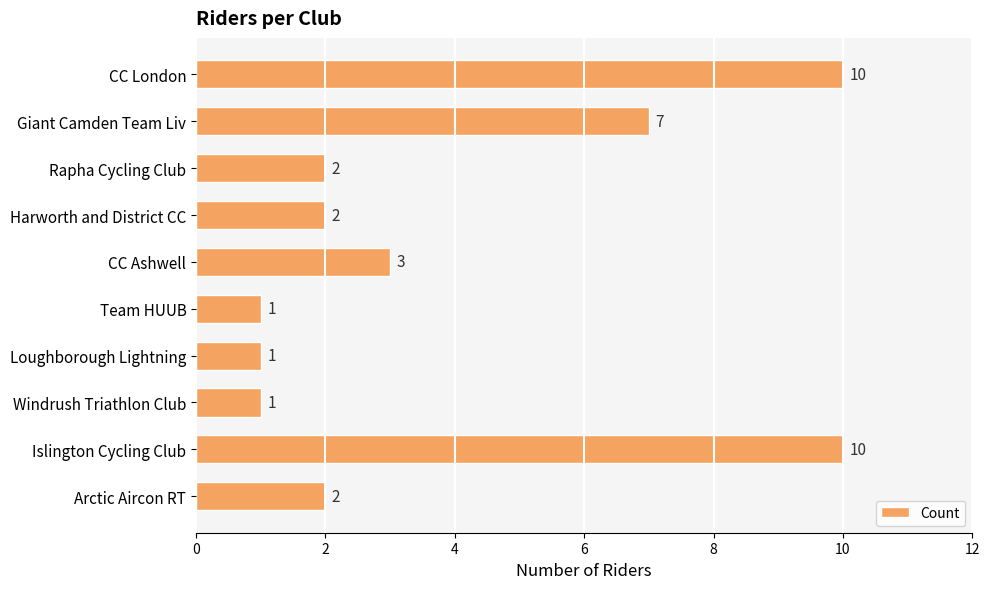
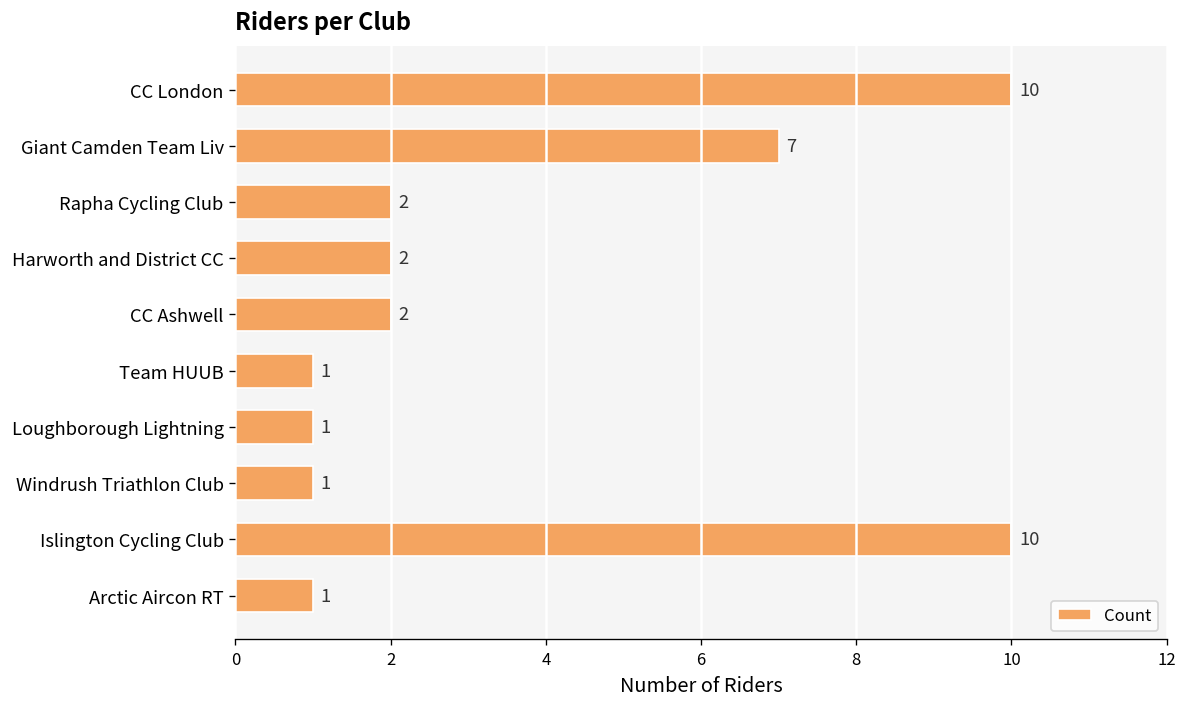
  {
    "CC London": 10,
    "Giant Camden Team Liv": 7,
    "Rapha Cycling Club": 2,
    "Harworth and District CC": 2,
-   "CC Ashwell": 3,
+   "CC Ashwell": 2,
    "Team HUUB": 1,
    "Loughborough Lightning": 1,
    "Windrush Triathlon Club": 1,
    "Islington Cycling Club": 10,
-   "Arctic Aircon RT": 2
+   "Arctic Aircon RT": 1
  }
